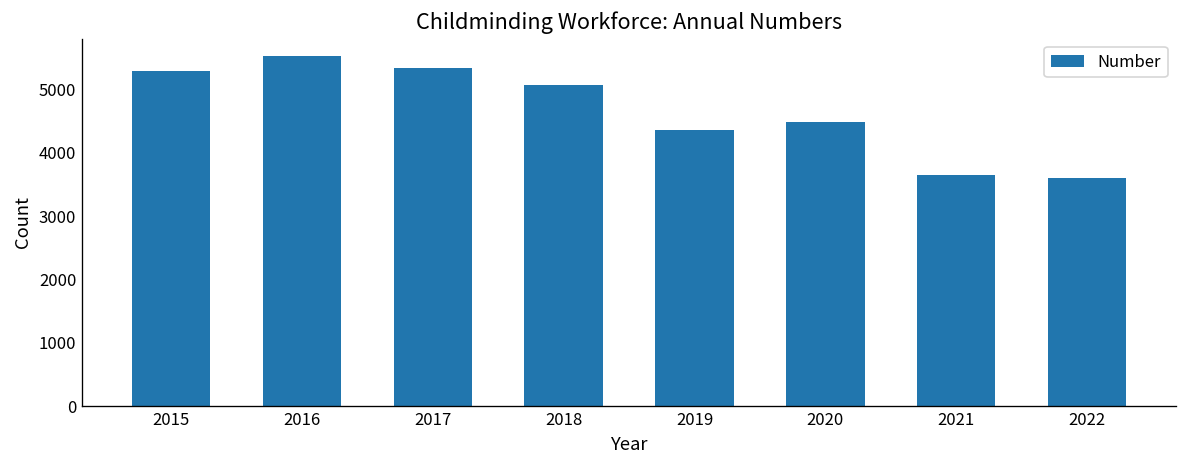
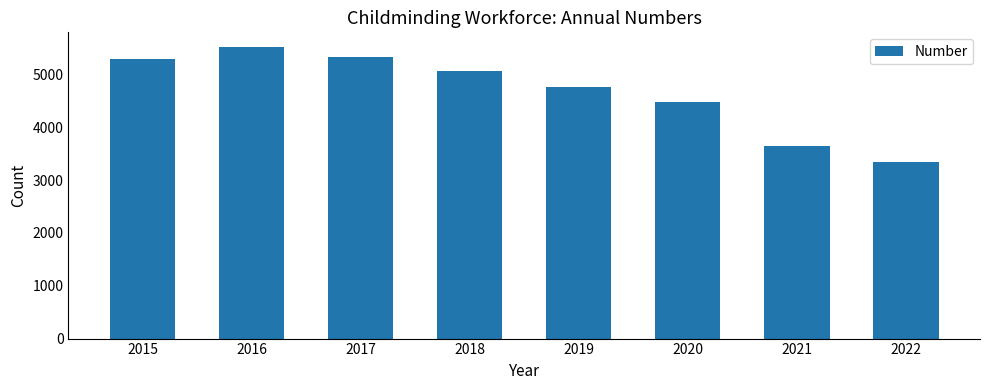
  {
    "2015": 5300,
    "2016": 5500,
    "2017": 5300,
    "2018": 5100,
-   "2019": 4400,
+   "2019": 4800,
    "2020": 4500,
    "2021": 3600,
-   "2022": 3600
+   "2022": 3300
  }
